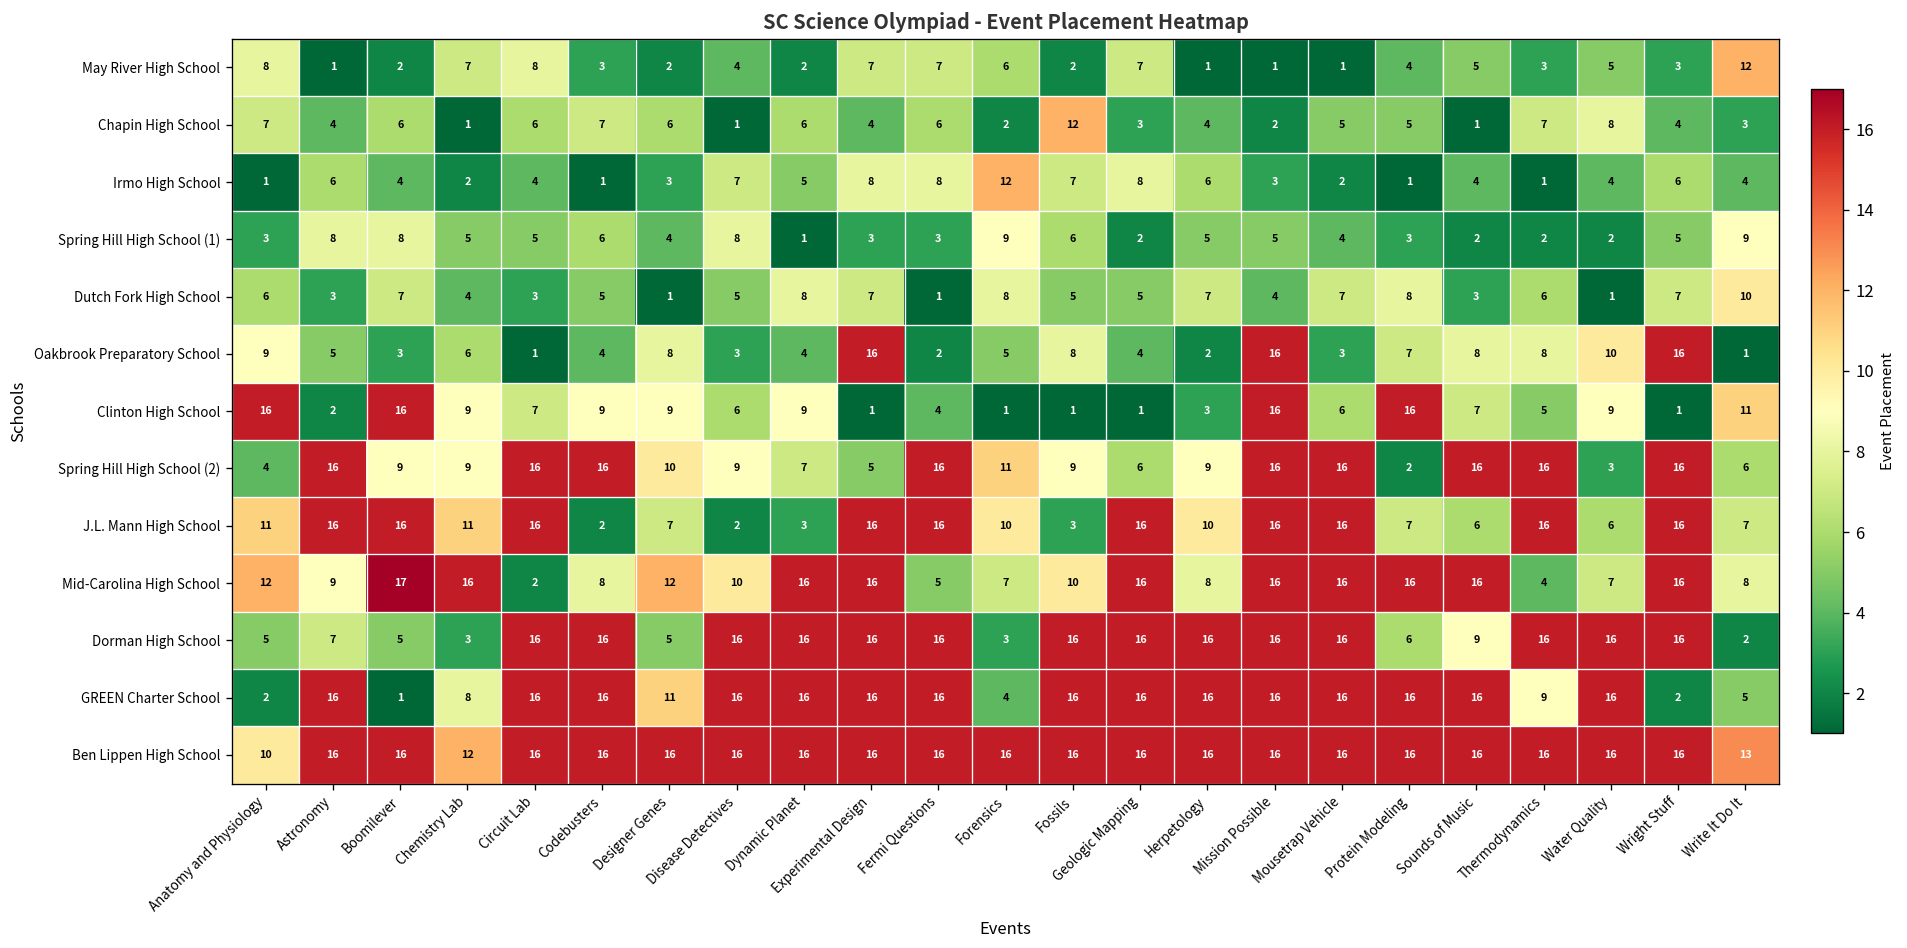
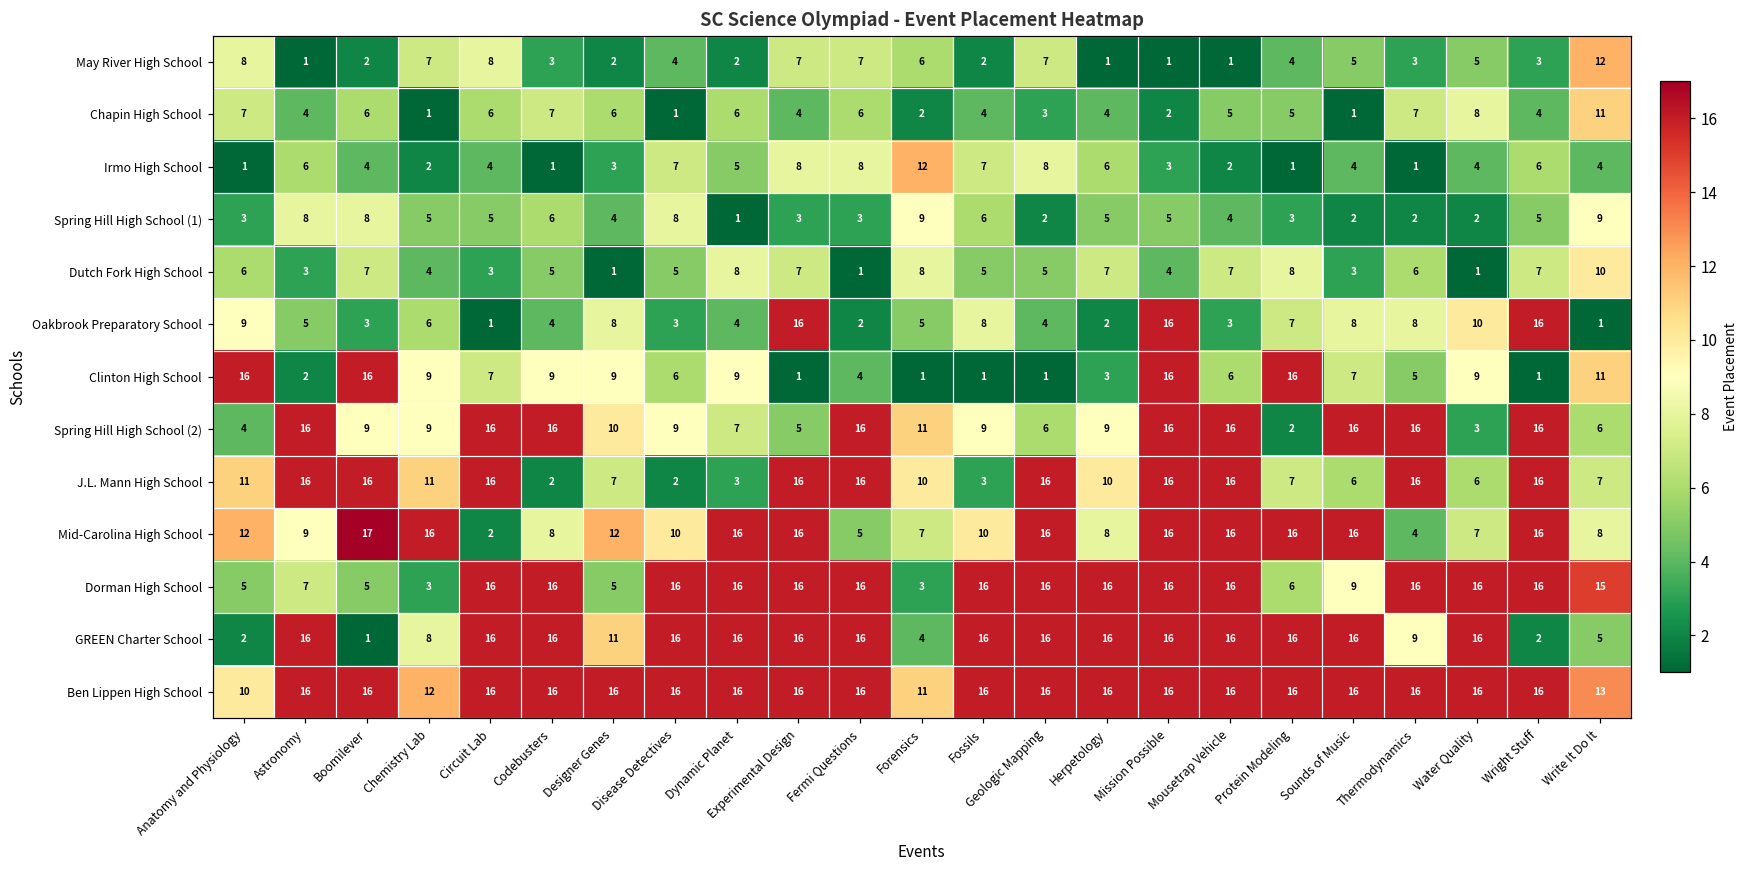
  {
    "Chapin High School": {
      "Anatomy and Physiology": 7,
      "Astronomy": 4,
      "Boomilever": 6,
      "Chemistry Lab": 1,
      "Circuit Lab": 6,
      "Codebusters": 7,
      "Designer Genes": 6,
      "Disease Detectives": 1,
      "Dynamic Planet": 6,
      "Experimental Design": 4,
      "Fermi Questions": 6,
      "Forensics": 2,
-     "Fossils": 12,
+     "Fossils": 4,
      "Geologic Mapping": 3,
      "Herpetology": 4,
      "Mission Possible": 2,
      "Mousetrap Vehicle": 5,
      "Protein Modeling": 5,
      "Sounds of Music": 1,
      "Thermodynamics": 7,
      "Water Quality": 8,
      "Wright Stuff": 4,
-     "Write It Do It": 3
+     "Write It Do It": 11
    },
    "Dorman High School": {
      "Anatomy and Physiology": 5,
      "Astronomy": 7,
      "Boomilever": 5,
      "Chemistry Lab": 3,
      "Circuit Lab": 16,
      "Codebusters": 16,
      "Designer Genes": 5,
      "Disease Detectives": 16,
      "Dynamic Planet": 16,
      "Experimental Design": 16,
      "Fermi Questions": 16,
      "Forensics": 3,
      "Fossils": 16,
      "Geologic Mapping": 16,
      "Herpetology": 16,
      "Mission Possible": 16,
      "Mousetrap Vehicle": 16,
      "Protein Modeling": 6,
      "Sounds of Music": 9,
      "Thermodynamics": 16,
      "Water Quality": 16,
      "Wright Stuff": 16,
-     "Write It Do It": 2
+     "Write It Do It": 15
    },
    "Ben Lippen High School": {
      "Anatomy and Physiology": 10,
      "Astronomy": 16,
      "Boomilever": 16,
      "Chemistry Lab": 12,
      "Circuit Lab": 16,
      "Codebusters": 16,
      "Designer Genes": 16,
      "Disease Detectives": 16,
      "Dynamic Planet": 16,
      "Experimental Design": 16,
      "Fermi Questions": 16,
-     "Forensics": 16,
+     "Forensics": 11,
      "Fossils": 16,
      "Geologic Mapping": 16,
      "Herpetology": 16,
      "Mission Possible": 16,
      "Mousetrap Vehicle": 16,
      "Protein Modeling": 16,
      "Sounds of Music": 16,
      "Thermodynamics": 16,
      "Water Quality": 16,
      "Wright Stuff": 16,
      "Write It Do It": 13
    }
  }
